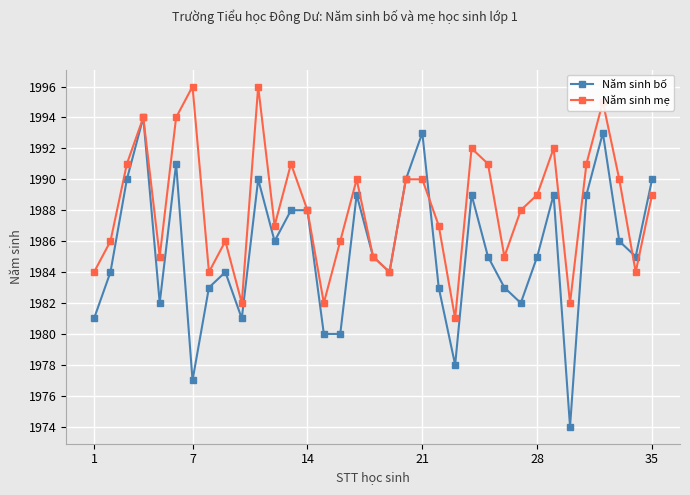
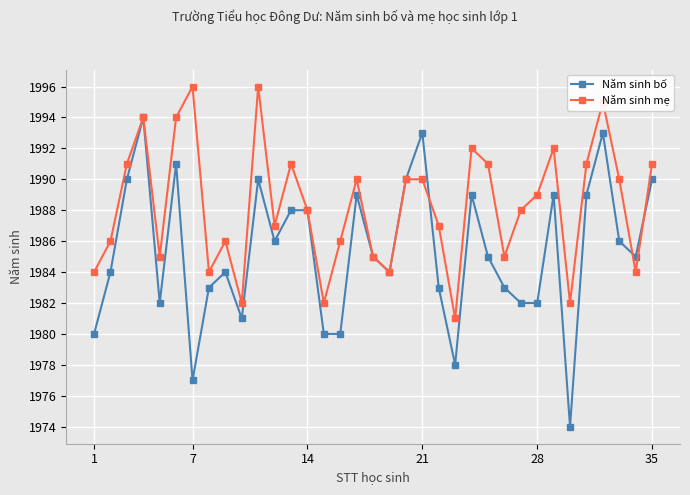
  {
    "Năm sinh bố": {
-     "1": 1981,
+     "1": 1980,
      "7": 1977,
      "21": 1993,
-     "28": 1985,
+     "28": 1982,
      "35": 1990
    },
    "Năm sinh mẹ": {
      "1": 1984,
      "7": 1996,
      "21": 1990,
      "28": 1989,
-     "35": 1989
+     "35": 1991
    }
  }
